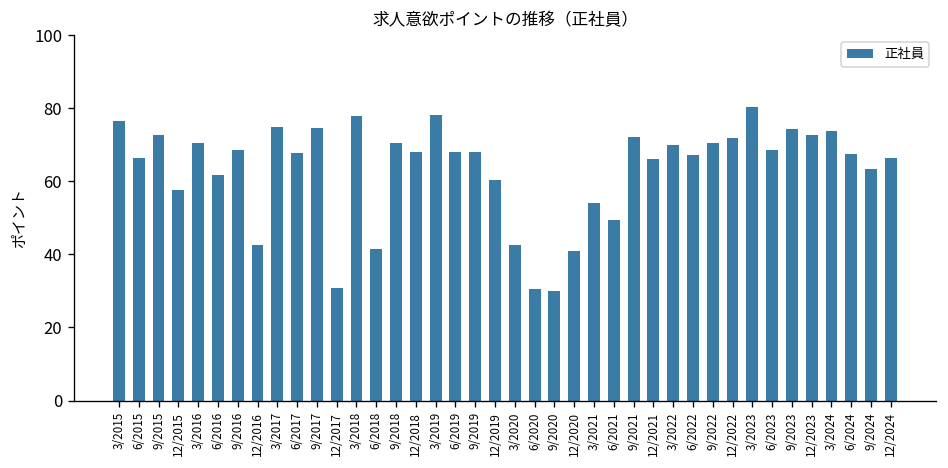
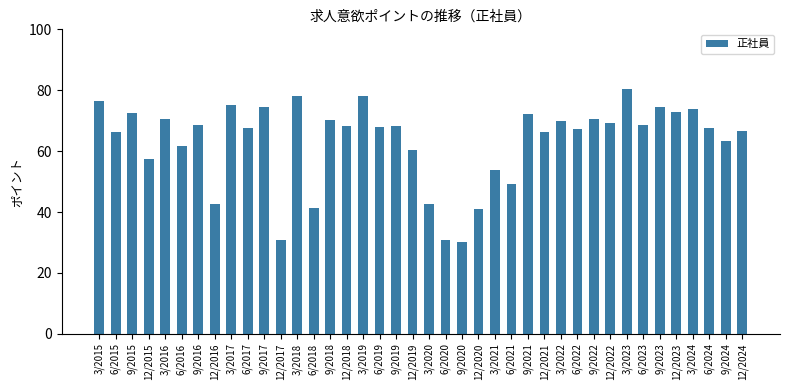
  {
    "3/2015": 76,
    "6/2015": 66,
    "9/2015": 73,
    "12/2015": 58,
    "3/2016": 71,
    "6/2016": 62,
    "9/2016": 69,
    "12/2016": 43,
    "3/2017": 75,
    "6/2017": 68,
    "9/2017": 75,
    "12/2017": 31,
    "3/2018": 78,
    "6/2018": 41,
    "9/2018": 70,
    "12/2018": 68,
    "3/2019": 78,
    "6/2019": 68,
    "9/2019": 68,
    "12/2019": 60,
    "3/2020": 43,
    "6/2020": 31,
    "9/2020": 30,
    "12/2020": 41,
    "3/2021": 54,
    "6/2021": 49,
    "9/2021": 72,
    "12/2021": 66,
    "3/2022": 70,
    "6/2022": 67,
    "9/2022": 70,
-   "12/2022": 72,
+   "12/2022": 69,
    "3/2023": 80,
    "6/2023": 69,
    "9/2023": 74,
    "12/2023": 73,
    "3/2024": 74,
    "6/2024": 68,
    "9/2024": 63,
    "12/2024": 67
  }
